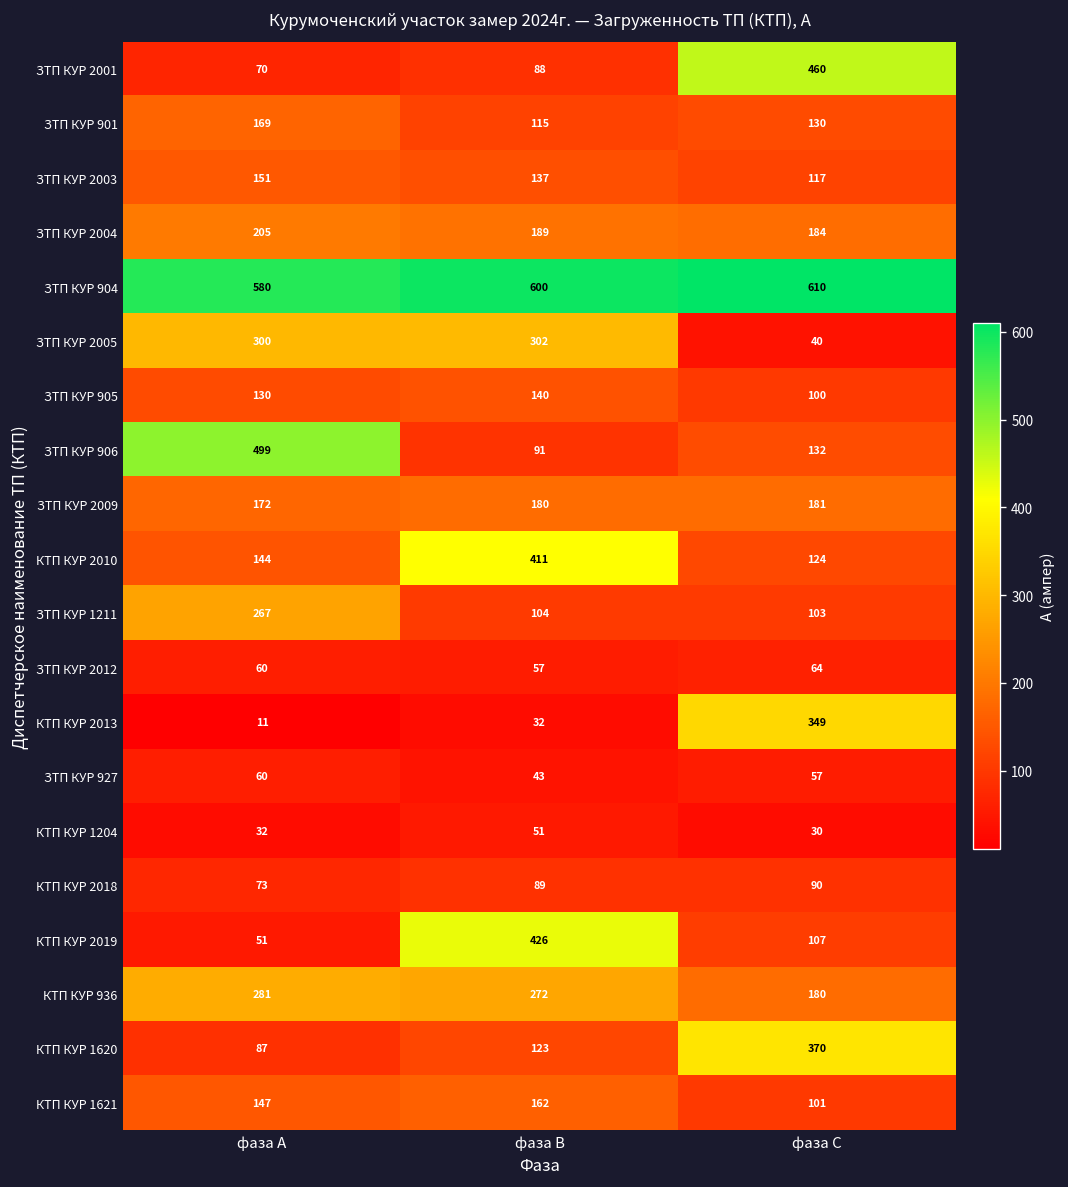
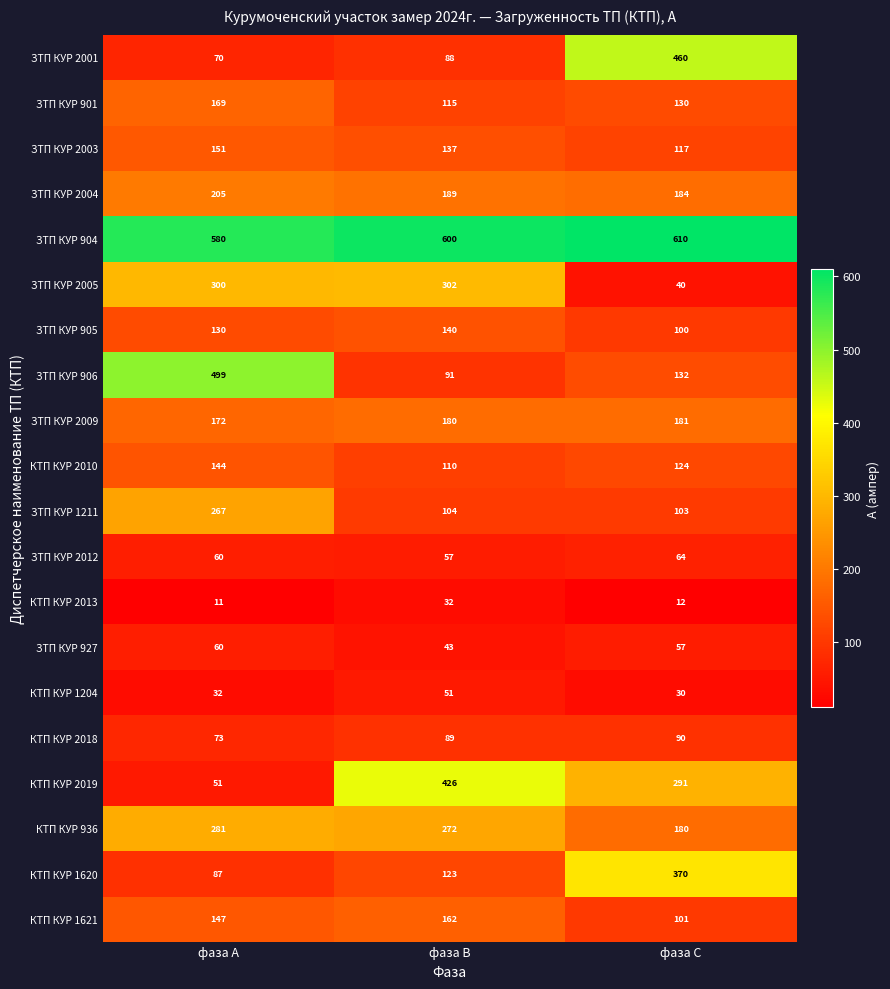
  {
    "ЗТП КУР 2001": {
      "фаза А": 70,
      "фаза В": 88,
      "фаза С": 460
    },
    "ЗТП КУР 901": {
      "фаза А": 169,
      "фаза В": 115,
      "фаза С": 130
    },
    "ЗТП КУР 2003": {
      "фаза А": 151,
      "фаза В": 137,
      "фаза С": 117
    },
    "ЗТП КУР 2004": {
      "фаза А": 205,
      "фаза В": 189,
      "фаза С": 184
    },
    "ЗТП КУР 904": {
      "фаза А": 580,
      "фаза В": 600,
      "фаза С": 610
    },
    "ЗТП КУР 2005": {
      "фаза А": 300,
      "фаза В": 302,
      "фаза С": 40
    },
    "ЗТП КУР 905": {
      "фаза А": 130,
      "фаза В": 140,
      "фаза С": 100
    },
    "ЗТП КУР 906": {
      "фаза А": 499,
      "фаза В": 91,
      "фаза С": 132
    },
    "ЗТП КУР 2009": {
      "фаза А": 172,
      "фаза В": 180,
      "фаза С": 181
    },
    "КТП КУР 2010": {
      "фаза А": 144,
-     "фаза В": 411,
+     "фаза В": 110,
      "фаза С": 124
    },
    "ЗТП КУР 1211": {
      "фаза А": 267,
      "фаза В": 104,
      "фаза С": 103
    },
    "ЗТП КУР 2012": {
      "фаза А": 60,
      "фаза В": 57,
      "фаза С": 64
    },
    "КТП КУР 2013": {
      "фаза А": 11,
      "фаза В": 32,
-     "фаза С": 349
+     "фаза С": 12
    },
    "ЗТП КУР 927": {
      "фаза А": 60,
      "фаза В": 43,
      "фаза С": 57
    },
    "КТП КУР 1204": {
      "фаза А": 32,
      "фаза В": 51,
      "фаза С": 30
    },
    "КТП КУР 2018": {
      "фаза А": 73,
      "фаза В": 89,
      "фаза С": 90
    },
    "КТП КУР 2019": {
      "фаза А": 51,
      "фаза В": 426,
-     "фаза С": 107
+     "фаза С": 291
    },
    "КТП КУР 936": {
      "фаза А": 281,
      "фаза В": 272,
      "фаза С": 180
    },
    "КТП КУР 1620": {
      "фаза А": 87,
      "фаза В": 123,
      "фаза С": 370
    },
    "КТП КУР 1621": {
      "фаза А": 147,
      "фаза В": 162,
      "фаза С": 101
    }
  }
